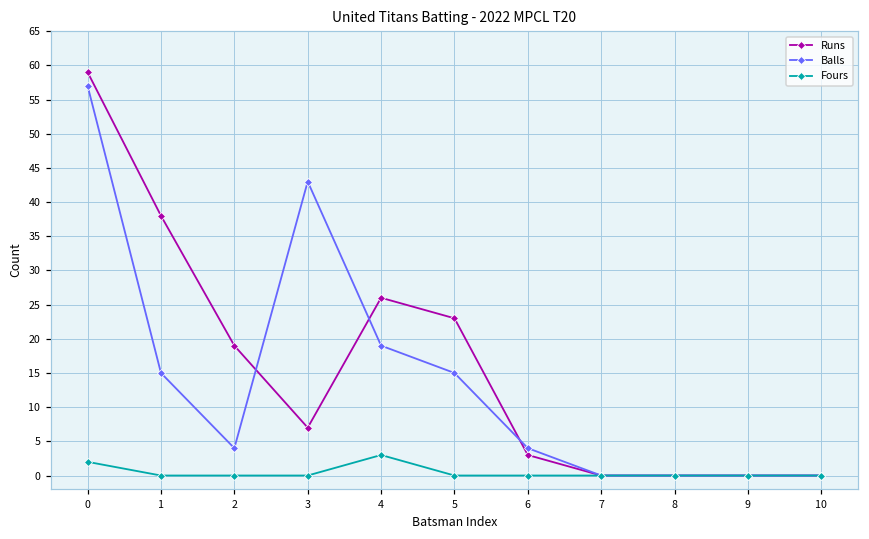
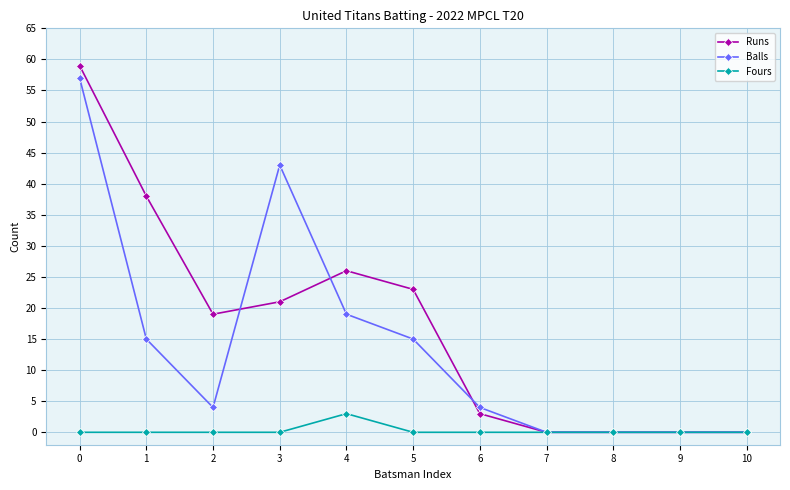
  {
    "Runs": {
      "0": 59,
      "1": 38,
      "2": 19,
-     "3": 7,
+     "3": 21,
      "4": 26,
      "5": 23,
      "6": 3
    },
    "Balls": {
      "0": 57,
      "1": 15,
      "2": 4,
      "3": 43,
      "4": 19,
      "5": 15,
      "6": 4
    },
    "Fours": {
-     "0": 2,
+     "0": 0,
      "1": 0,
      "2": 0,
      "3": 0,
      "4": 3,
      "5": 0,
      "6": 0
    }
  }
